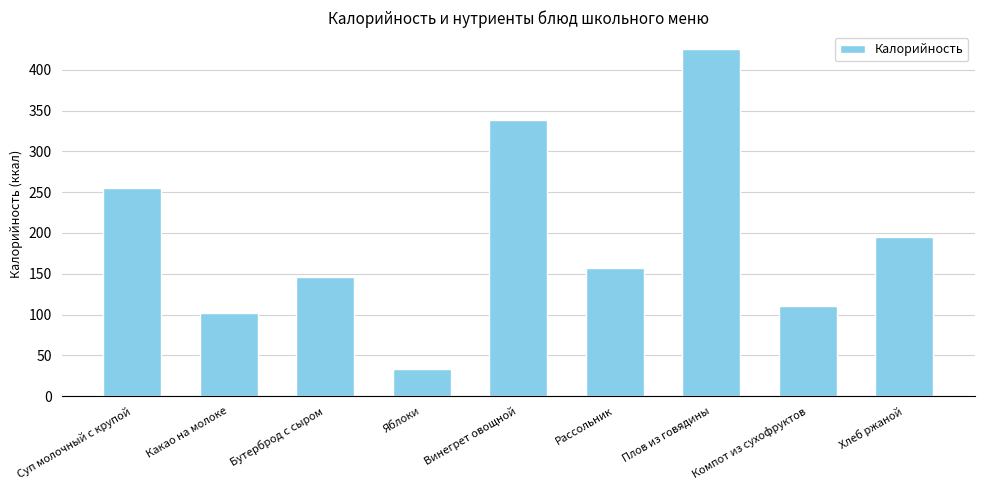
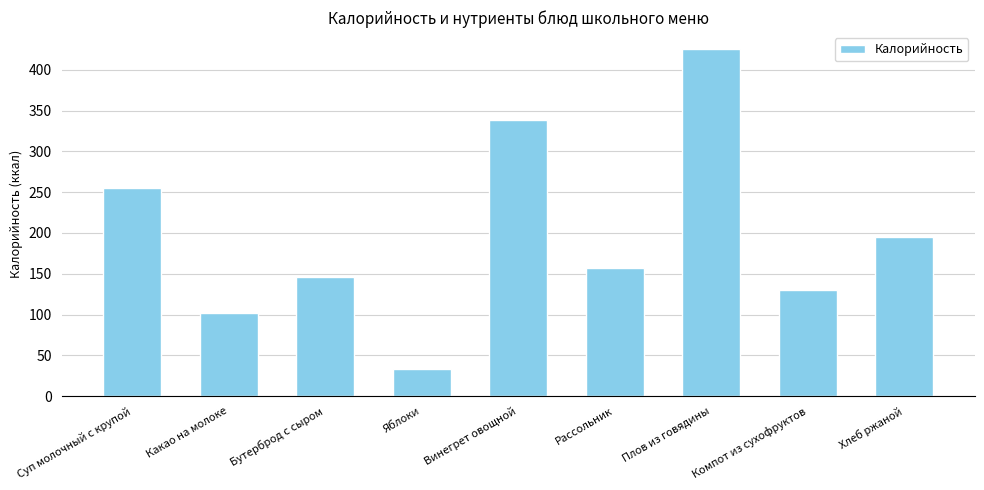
  {
    "Суп молочный с крупой": 260,
    "Какао на молоке": 100,
    "Бутерброд с сыром": 150,
    "Яблоки": 30,
    "Винегрет овощной": 340,
    "Рассольник": 160,
    "Плов из говядины": 430,
-   "Компот из сухофруктов": 110,
+   "Компот из сухофруктов": 130,
    "Хлеб ржаной": 200
  }
